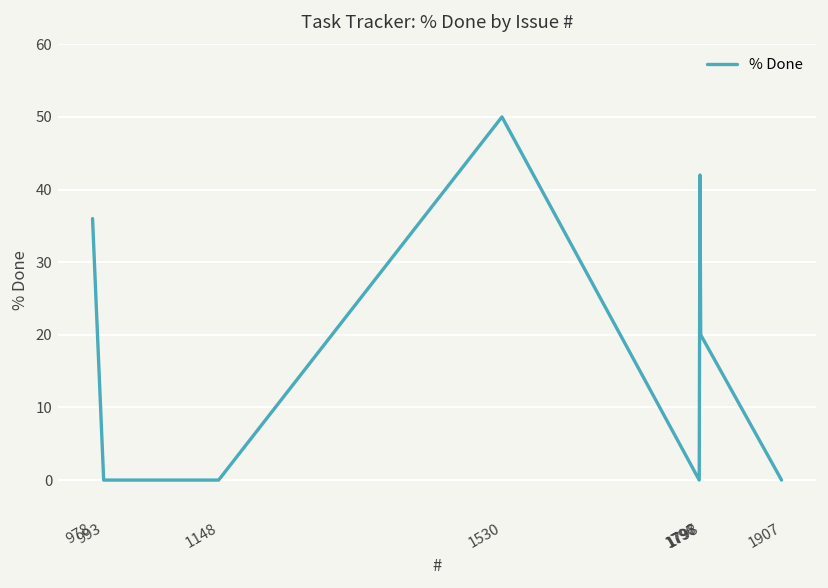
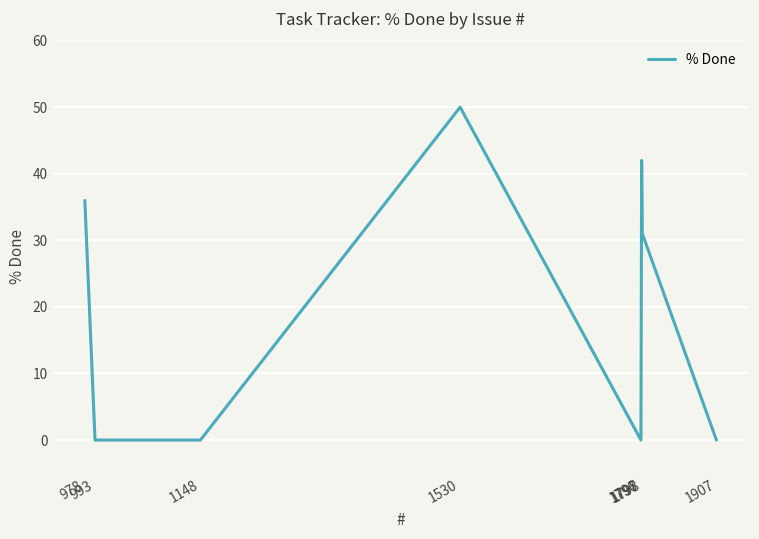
  {
    "978": 36,
    "993": 0,
    "1148": 0,
    "1530": 50,
    "1796": 0,
    "1797": 42,
-   "1798": 20,
+   "1798": 31,
    "1907": 0
  }
